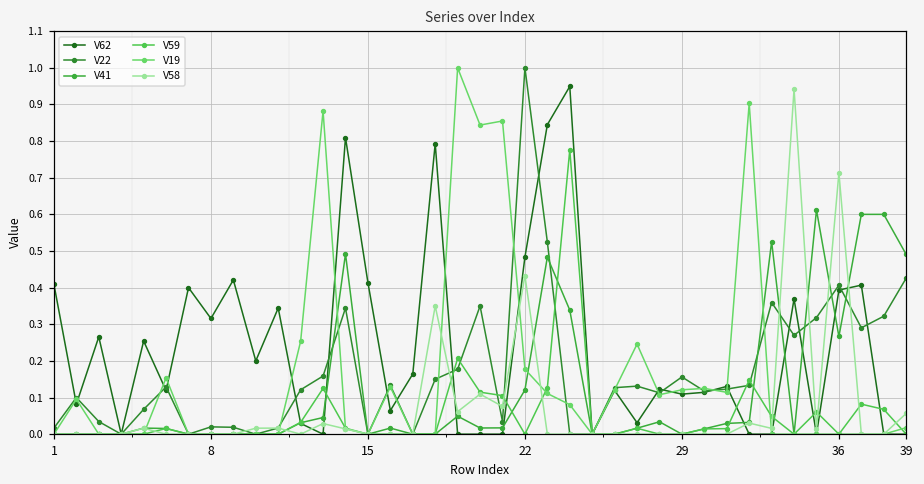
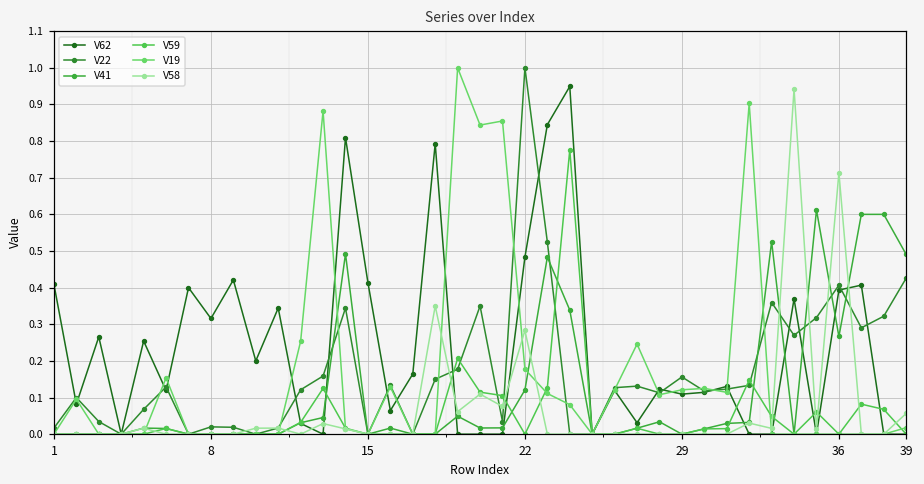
  {
    "V58": {
-     "22": 0.43,
+     "22": 0.28,
      "36": 0.71,
      "39": 0.06
    }
  }
